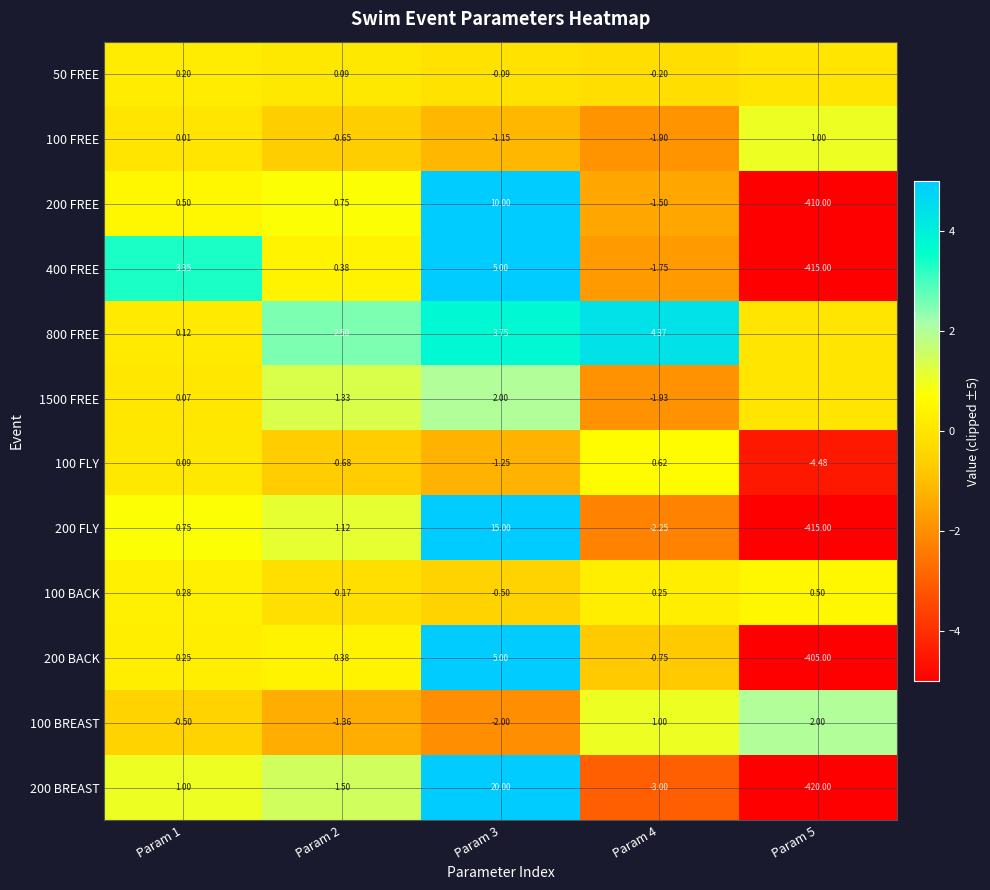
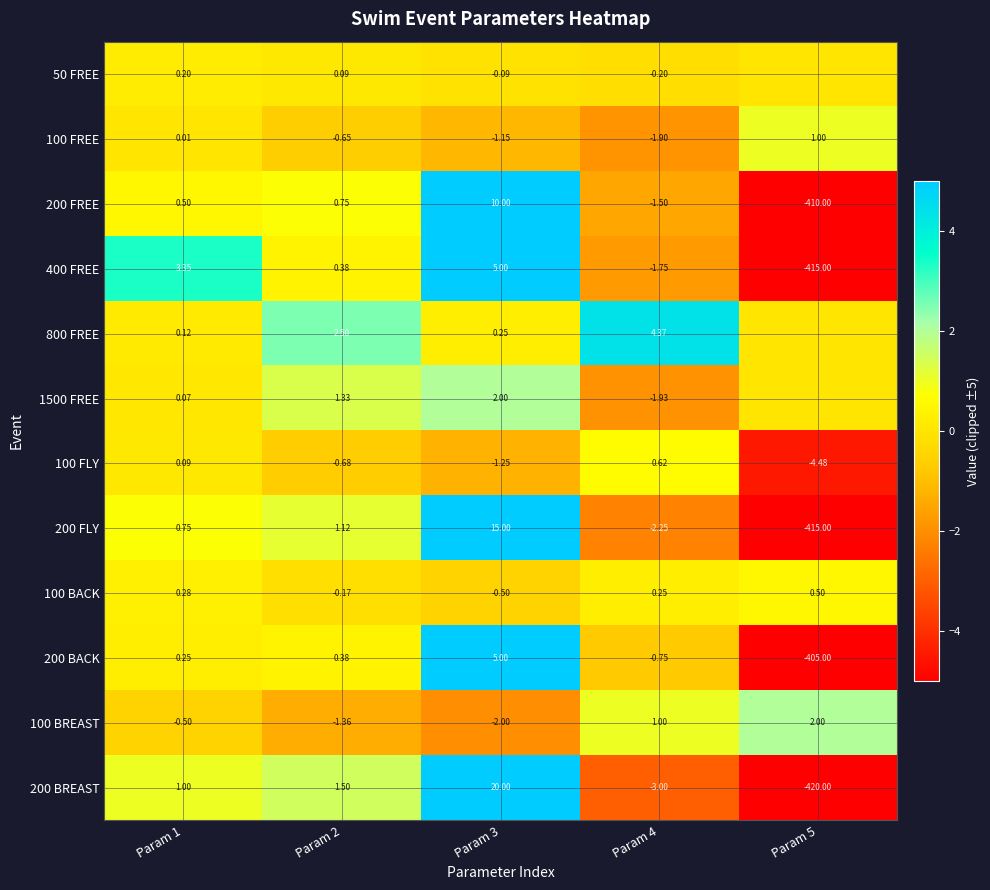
  {
    "50 FREE": {
      "Param 1": 0.20,
      "Param 2": 0.09,
      "Param 3": -0.09,
      "Param 4": -0.20
    },
    "100 FREE": {
      "Param 1": 0.01,
      "Param 2": -0.65,
      "Param 3": -1.15,
      "Param 4": -1.90,
      "Param 5": 1.00
    },
    "200 FREE": {
      "Param 1": 0.50,
      "Param 2": 0.75,
      "Param 3": 10.00,
      "Param 4": -1.50,
      "Param 5": -410.00
    },
    "400 FREE": {
      "Param 1": 3.35,
      "Param 2": 0.38,
      "Param 3": 5.00,
      "Param 4": -1.75,
      "Param 5": -415.00
    },
    "800 FREE": {
      "Param 1": 0.12,
      "Param 2": 2.50,
-     "Param 3": 3.75,
+     "Param 3": 0.25,
      "Param 4": 4.37
    },
    "1500 FREE": {
      "Param 1": 0.07,
      "Param 2": 1.33,
      "Param 3": 2.00,
      "Param 4": -1.93
    },
    "100 FLY": {
      "Param 1": 0.09,
      "Param 2": -0.68,
      "Param 3": -1.25,
      "Param 4": 0.62,
      "Param 5": -4.48
    },
    "200 FLY": {
      "Param 1": 0.75,
      "Param 2": 1.12,
      "Param 3": 15.00,
      "Param 4": -2.25,
      "Param 5": -415.00
    },
    "100 BACK": {
      "Param 1": 0.28,
      "Param 2": -0.17,
      "Param 3": -0.50,
      "Param 4": 0.25,
      "Param 5": 0.50
    },
    "200 BACK": {
      "Param 1": 0.25,
      "Param 2": 0.38,
      "Param 3": 5.00,
      "Param 4": -0.75,
      "Param 5": -405.00
    },
    "100 BREAST": {
      "Param 1": -0.50,
      "Param 2": -1.36,
      "Param 3": -2.00,
      "Param 4": 1.00,
      "Param 5": 2.00
    },
    "200 BREAST": {
      "Param 1": 1.00,
      "Param 2": 1.50,
      "Param 3": 20.00,
      "Param 4": -3.00,
      "Param 5": -420.00
    }
  }
